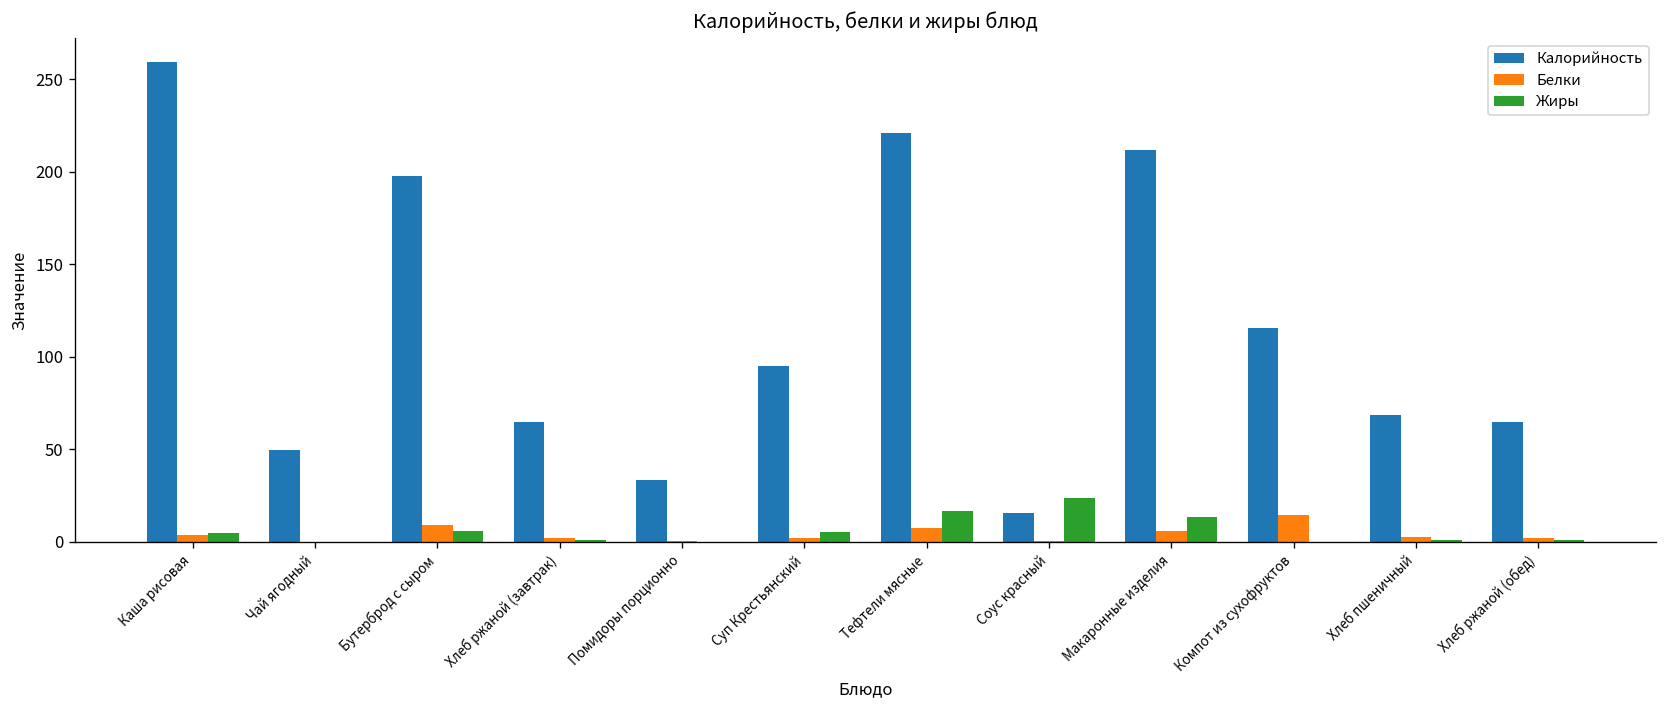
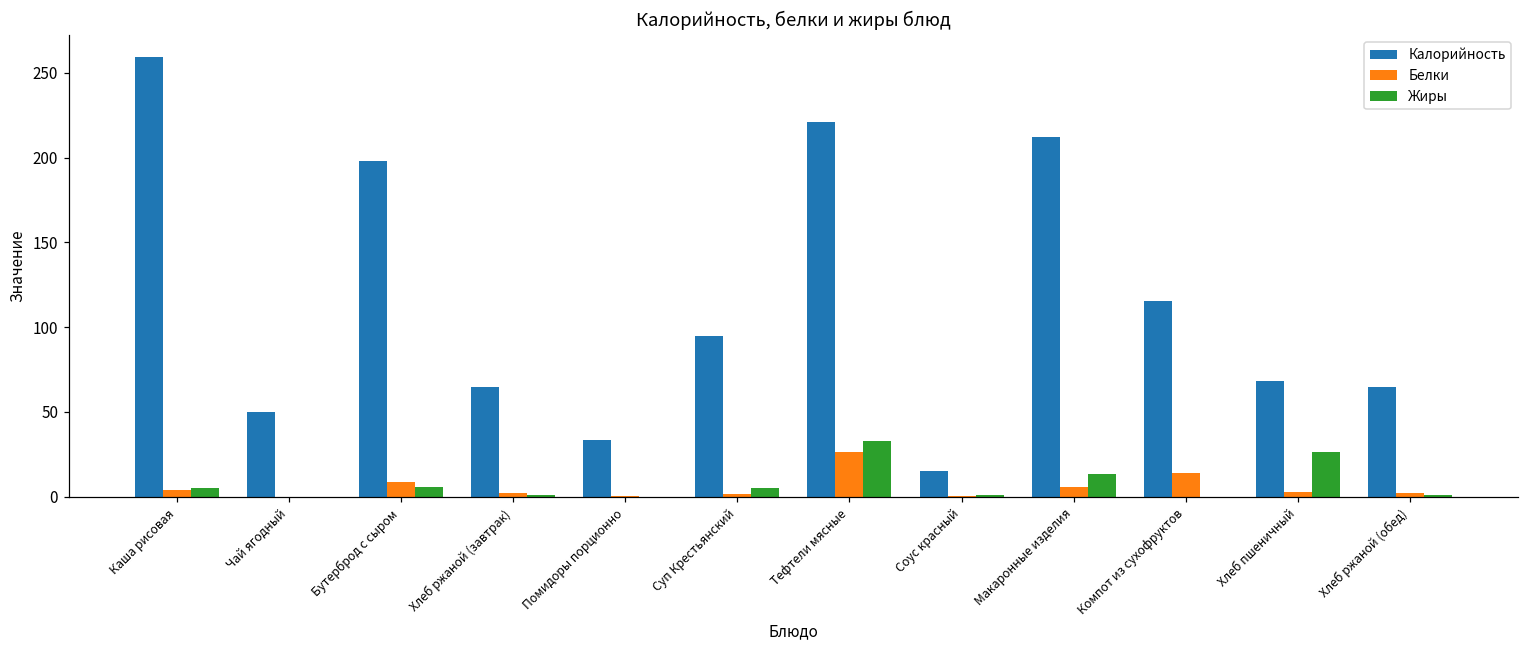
  {
    "Калорийность": {
      "Каша рисовая": 259,
      "Чай ягодный": 50,
      "Бутерброд с сыром": 198,
      "Хлеб ржаной (завтрак)": 65,
      "Помидоры порционно": 33,
      "Суп Крестьянский": 95,
      "Тефтели мясные": 221,
      "Соус красный": 16,
      "Макаронные изделия": 212,
      "Компот из сухофруктов": 116,
      "Хлеб пшеничный": 69,
      "Хлеб ржаной (обед)": 65
    },
    "Белки": {
      "Каша рисовая": 4,
      "Чай ягодный": 0,
      "Бутерброд с сыром": 9,
      "Хлеб ржаной (завтрак)": 2,
      "Суп Крестьянский": 2,
-     "Тефтели мясные": 8,
+     "Тефтели мясные": 26,
      "Макаронные изделия": 6,
      "Компот из сухофруктов": 14,
      "Хлеб пшеничный": 3,
      "Хлеб ржаной (обед)": 2
    },
    "Жиры": {
      "Каша рисовая": 5,
      "Чай ягодный": 0,
      "Бутерброд с сыром": 6,
      "Помидоры порционно": 0,
      "Суп Крестьянский": 5,
-     "Тефтели мясные": 17,
-     "Соус красный": 24,
+     "Тефтели мясные": 33,
+     "Соус красный": 1,
      "Макаронные изделия": 14,
      "Компот из сухофруктов": 0,
-     "Хлеб пшеничный": 1
+     "Хлеб пшеничный": 26
    }
  }
